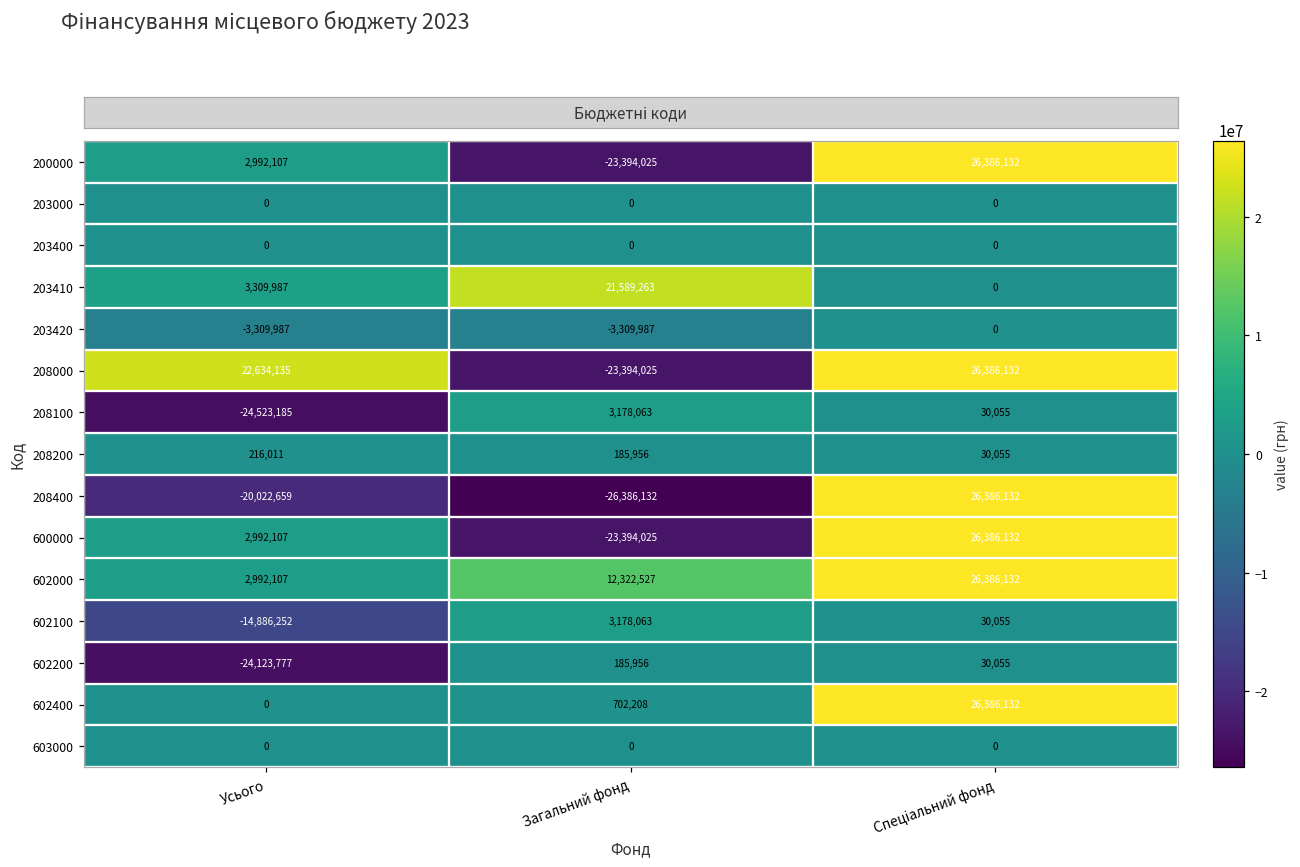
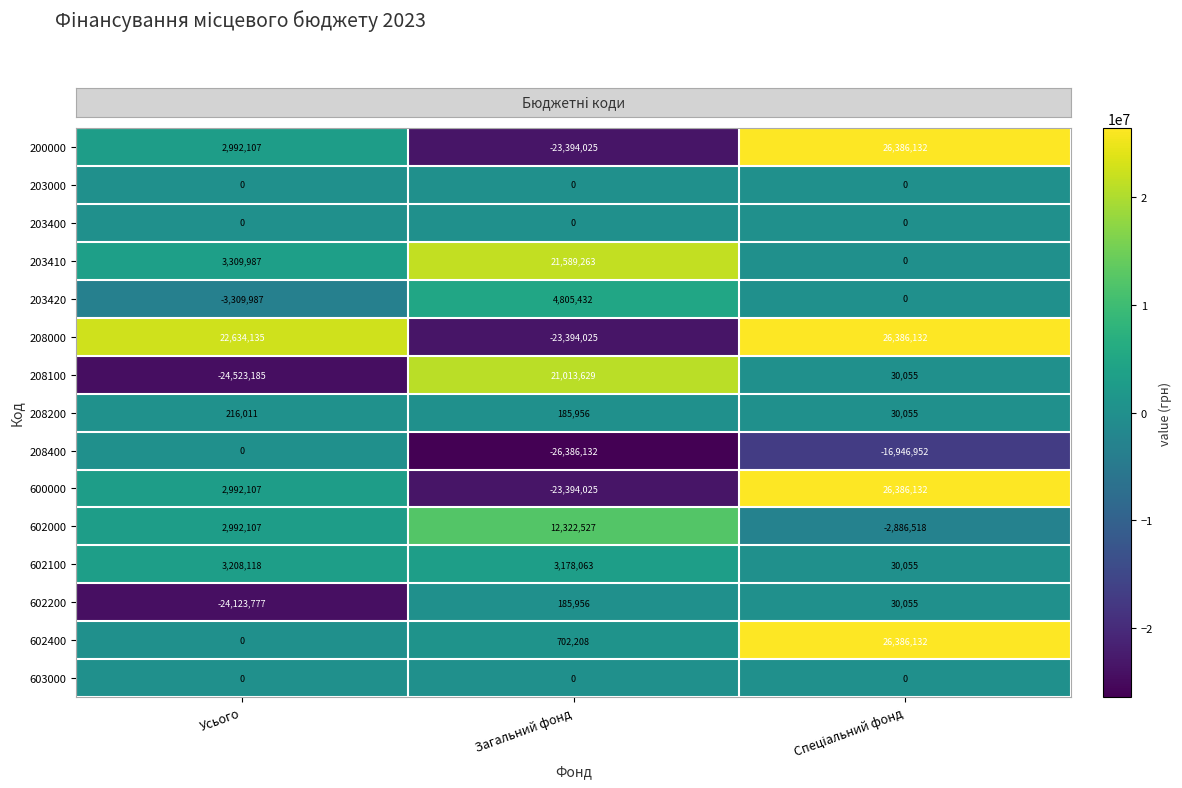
  {
    "200000": {
      "Усього": "2,992,107",
      "Загальний фонд": "-23,394,025",
      "Спеціальний фонд": "26,386,132"
    },
    "203000": {
      "Усього": "0",
      "Загальний фонд": "0",
      "Спеціальний фонд": "0"
    },
    "203400": {
      "Усього": "0",
      "Загальний фонд": "0",
      "Спеціальний фонд": "0"
    },
    "203410": {
      "Усього": "3,309,987",
      "Загальний фонд": "21,589,263",
      "Спеціальний фонд": "0"
    },
    "203420": {
      "Усього": "-3,309,987",
-     "Загальний фонд": "-3,309,987",
+     "Загальний фонд": "4,805,432",
      "Спеціальний фонд": "0"
    },
    "208000": {
      "Усього": "22,634,135",
      "Загальний фонд": "-23,394,025",
      "Спеціальний фонд": "26,386,132"
    },
    "208100": {
      "Усього": "-24,523,185",
-     "Загальний фонд": "3,178,063",
+     "Загальний фонд": "21,013,629",
      "Спеціальний фонд": "30,055"
    },
    "208200": {
      "Усього": "216,011",
      "Загальний фонд": "185,956",
      "Спеціальний фонд": "30,055"
    },
    "208400": {
-     "Усього": "-20,022,659",
+     "Усього": "0",
      "Загальний фонд": "-26,386,132",
-     "Спеціальний фонд": "26,386,132"
+     "Спеціальний фонд": "-16,946,952"
    },
    "600000": {
      "Усього": "2,992,107",
      "Загальний фонд": "-23,394,025",
      "Спеціальний фонд": "26,386,132"
    },
    "602000": {
      "Усього": "2,992,107",
      "Загальний фонд": "12,322,527",
-     "Спеціальний фонд": "26,386,132"
+     "Спеціальний фонд": "-2,886,518"
    },
    "602100": {
-     "Усього": "-14,886,252",
+     "Усього": "3,208,118",
      "Загальний фонд": "3,178,063",
      "Спеціальний фонд": "30,055"
    },
    "602200": {
      "Усього": "-24,123,777",
      "Загальний фонд": "185,956",
      "Спеціальний фонд": "30,055"
    },
    "602400": {
      "Усього": "0",
      "Загальний фонд": "702,208",
      "Спеціальний фонд": "26,386,132"
    },
    "603000": {
      "Усього": "0",
      "Загальний фонд": "0",
      "Спеціальний фонд": "0"
    }
  }
